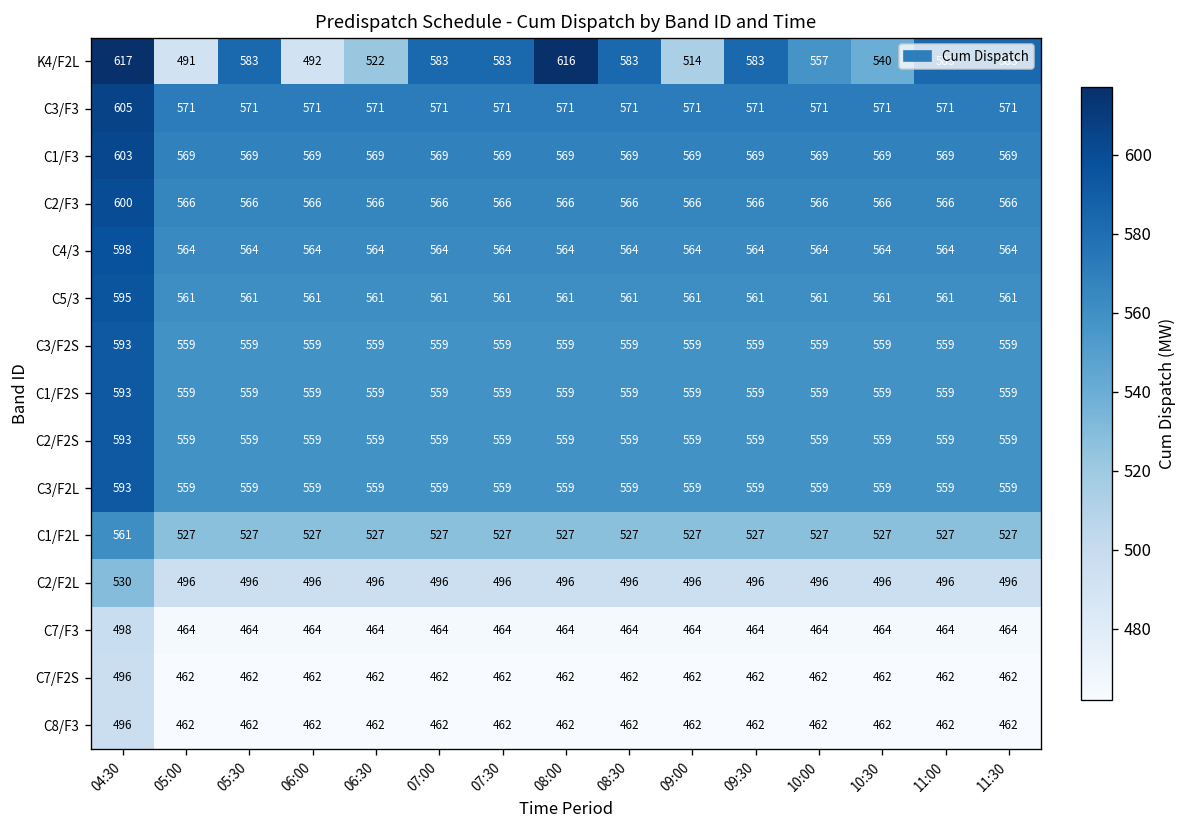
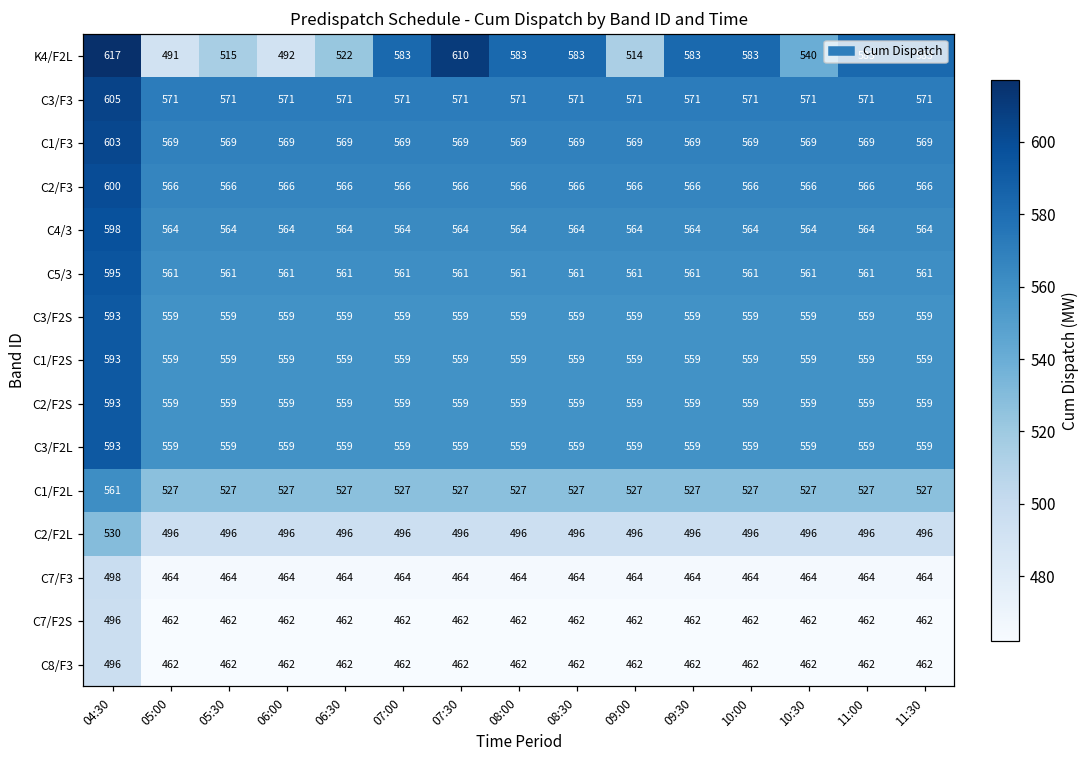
  {
    "K4/F2L": {
      "04:30": 617,
      "05:00": 491,
-     "05:30": 583,
+     "05:30": 515,
      "06:00": 492,
      "06:30": 522,
      "07:00": 583,
-     "07:30": 583,
-     "08:00": 616,
+     "07:30": 610,
+     "08:00": 583,
      "08:30": 583,
      "09:00": 514,
      "09:30": 583,
-     "10:00": 557,
+     "10:00": 583,
      "10:30": 540
    }
  }
